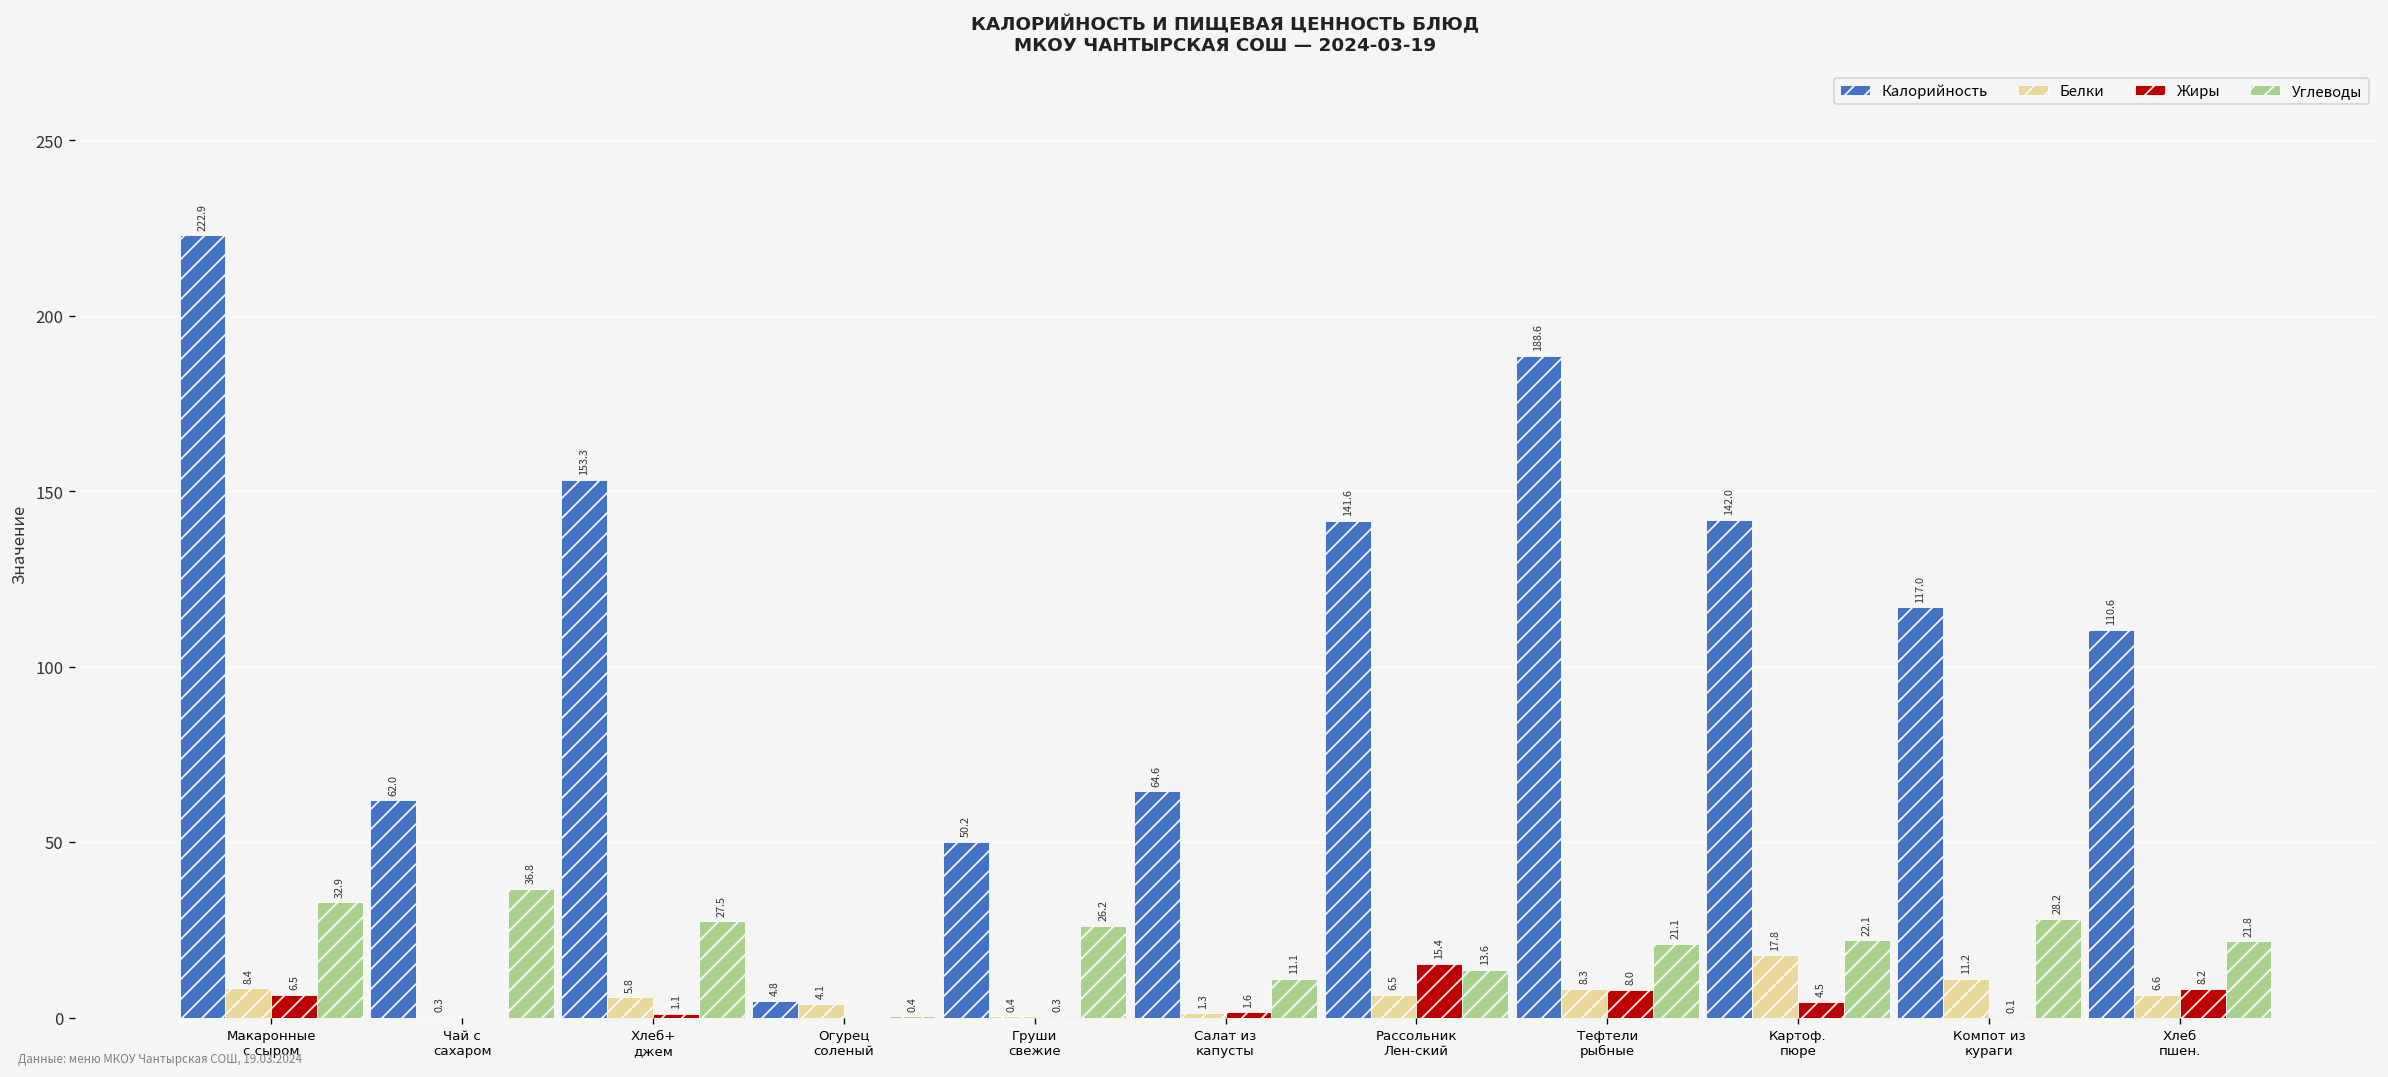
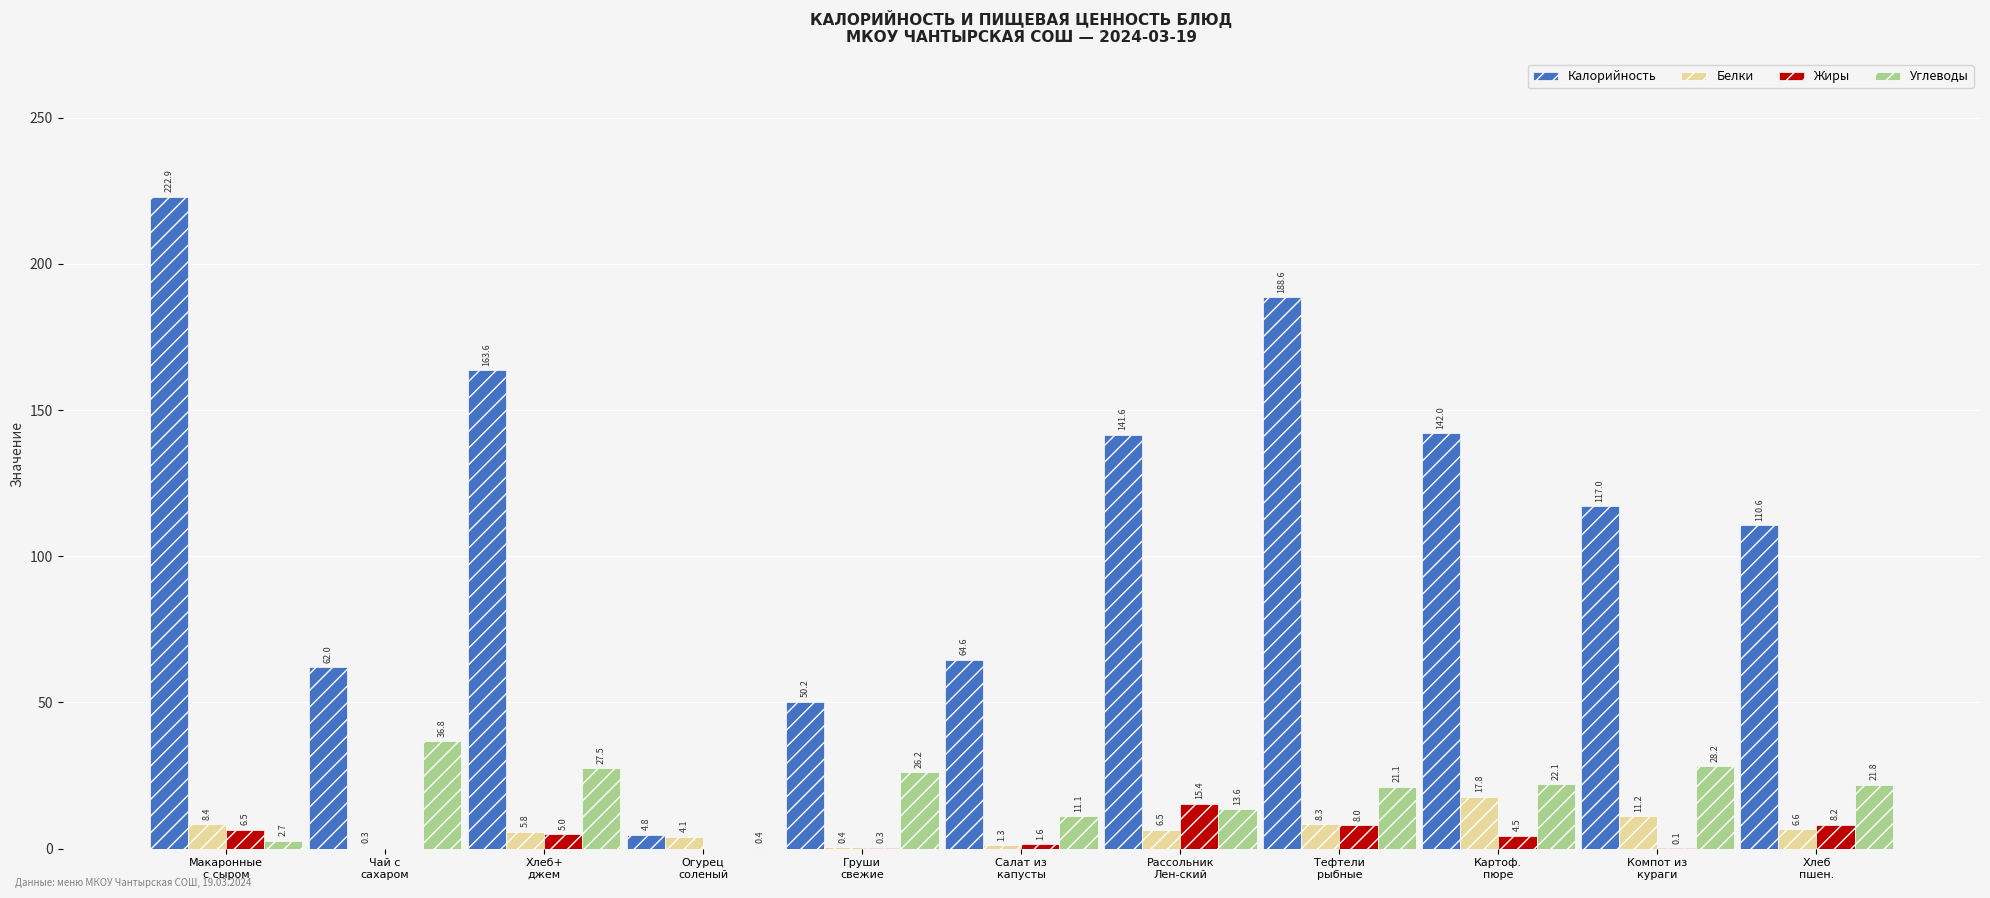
  {
    "Калорийность": {
      "Макаронные с сыром": 222.9,
      "Чай с сахаром": 62.0,
-     "Хлеб+ джем": 153.3,
+     "Хлеб+ джем": 163.6,
      "Огурец соленый": 4.8,
      "Груши свежие": 50.2,
      "Салат из капусты": 64.6,
      "Рассольник Лен-ский": 141.6,
      "Тефтели рыбные": 188.6,
      "Картоф. пюре": 142.0,
      "Компот из кураги": 117.0,
      "Хлеб пшен.": 110.6
    },
    "Белки": {
      "Макаронные с сыром": 8.4,
      "Чай с сахаром": 0.3,
      "Хлеб+ джем": 5.8,
      "Огурец соленый": 4.1,
      "Груши свежие": 0.4,
      "Салат из капусты": 1.3,
      "Рассольник Лен-ский": 6.5,
      "Тефтели рыбные": 8.3,
      "Картоф. пюре": 17.8,
      "Компот из кураги": 11.2,
      "Хлеб пшен.": 6.6
    },
    "Жиры": {
      "Макаронные с сыром": 6.5,
-     "Хлеб+ джем": 1.1,
+     "Хлеб+ джем": 5.0,
      "Груши свежие": 0.3,
      "Салат из капусты": 1.6,
      "Рассольник Лен-ский": 15.4,
      "Тефтели рыбные": 8.0,
      "Картоф. пюре": 4.5,
      "Компот из кураги": 0.1,
      "Хлеб пшен.": 8.2
    },
    "Углеводы": {
-     "Макаронные с сыром": 32.9,
+     "Макаронные с сыром": 2.7,
      "Чай с сахаром": 36.8,
      "Хлеб+ джем": 27.5,
      "Огурец соленый": 0.4,
      "Груши свежие": 26.2,
      "Салат из капусты": 11.1,
      "Рассольник Лен-ский": 13.6,
      "Тефтели рыбные": 21.1,
      "Картоф. пюре": 22.1,
      "Компот из кураги": 28.2,
      "Хлеб пшен.": 21.8
    }
  }
